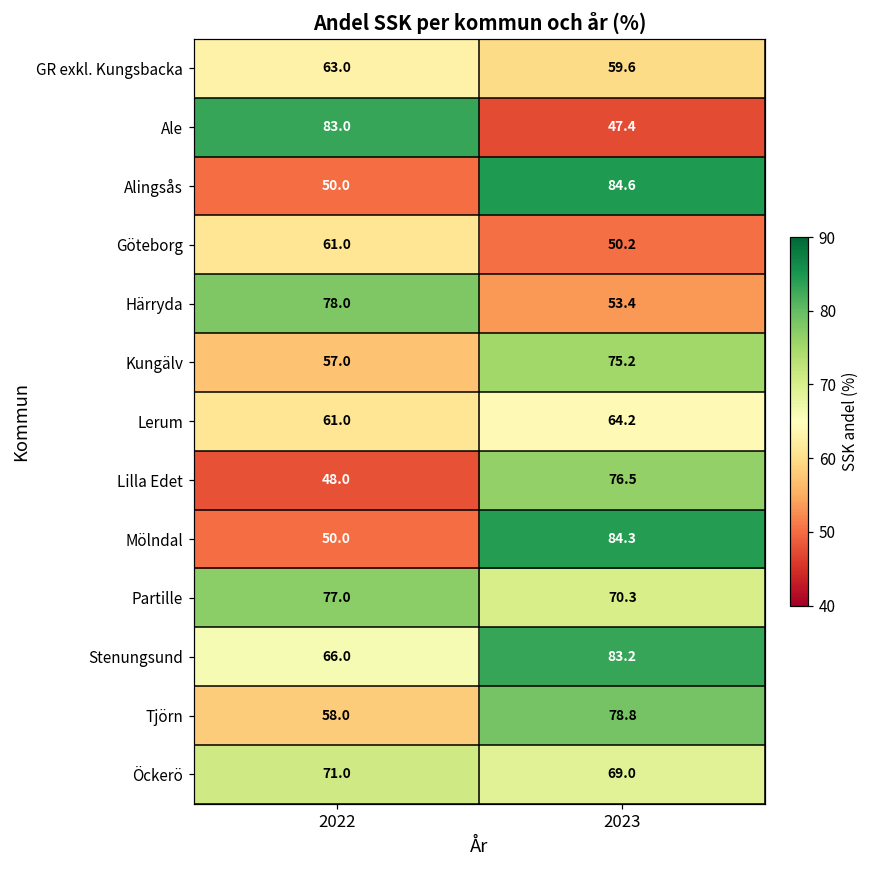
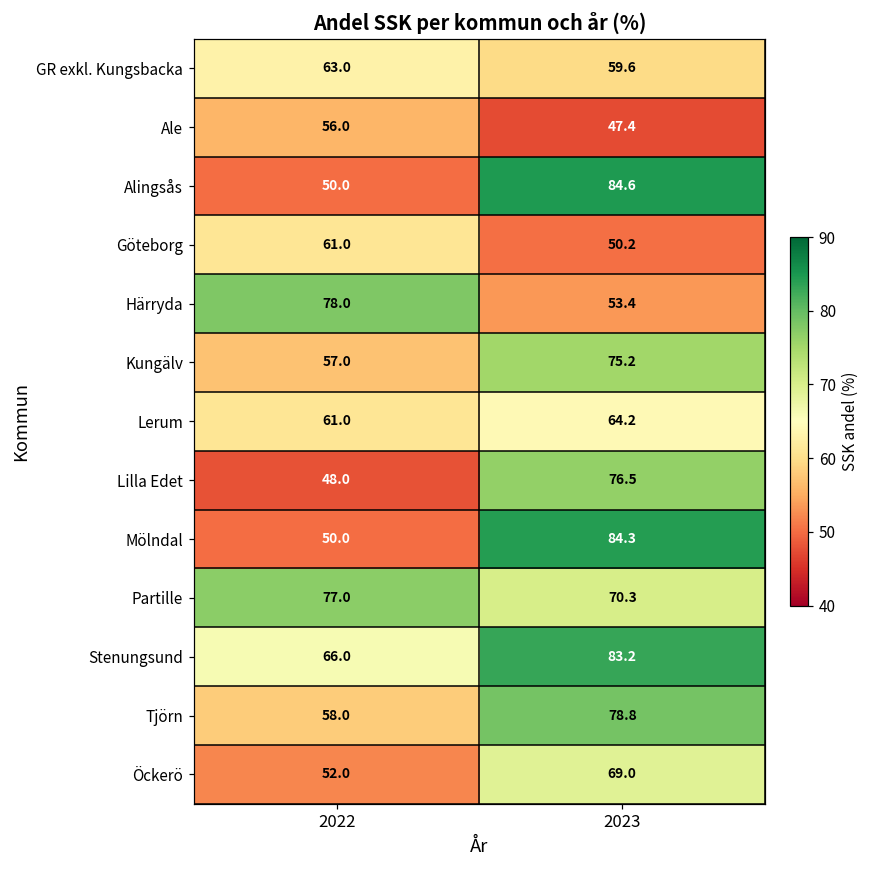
  {
    "GR exkl. Kungsbacka": {
      "2022": 63.0,
      "2023": 59.6
    },
    "Ale": {
-     "2022": 83.0,
+     "2022": 56.0,
      "2023": 47.4
    },
    "Alingsås": {
      "2022": 50.0,
      "2023": 84.6
    },
    "Göteborg": {
      "2022": 61.0,
      "2023": 50.2
    },
    "Härryda": {
      "2022": 78.0,
      "2023": 53.4
    },
    "Kungälv": {
      "2022": 57.0,
      "2023": 75.2
    },
    "Lerum": {
      "2022": 61.0,
      "2023": 64.2
    },
    "Lilla Edet": {
      "2022": 48.0,
      "2023": 76.5
    },
    "Mölndal": {
      "2022": 50.0,
      "2023": 84.3
    },
    "Partille": {
      "2022": 77.0,
      "2023": 70.3
    },
    "Stenungsund": {
      "2022": 66.0,
      "2023": 83.2
    },
    "Tjörn": {
      "2022": 58.0,
      "2023": 78.8
    },
    "Öckerö": {
-     "2022": 71.0,
+     "2022": 52.0,
      "2023": 69.0
    }
  }
